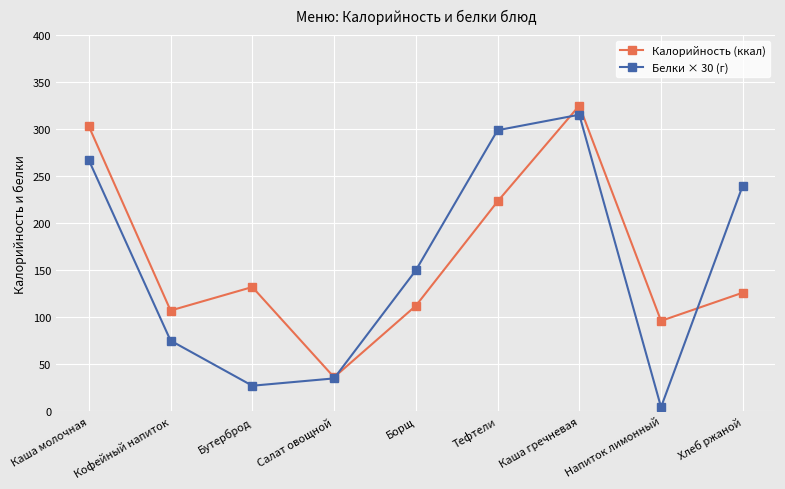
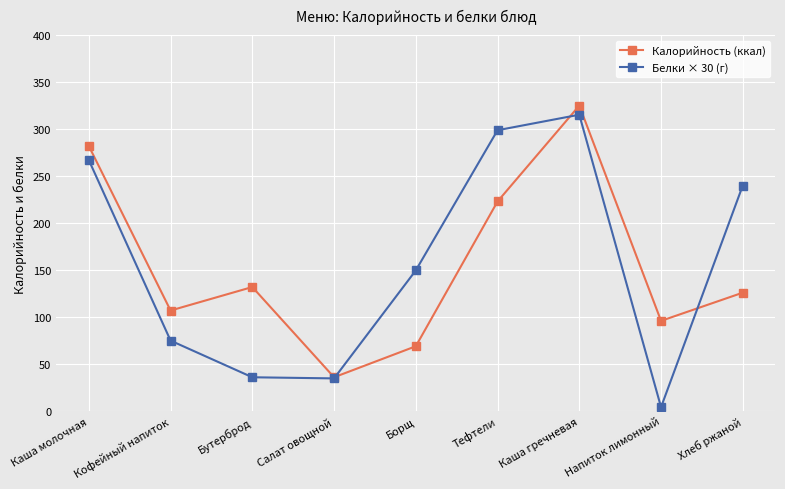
  {
    "Калорийность (ккал)": {
-     "Каша молочная": 300,
+     "Каша молочная": 280,
      "Кофейный напиток": 110,
      "Бутерброд": 130,
-     "Борщ": 110,
+     "Борщ": 70,
      "Тефтели": 220,
      "Каша гречневая": 330,
      "Напиток лимонный": 100,
      "Хлеб ржаной": 130
    },
    "Белки × 30 (г)": {
      "Каша молочная": 270,
      "Кофейный напиток": 80,
-     "Бутерброд": 30,
+     "Бутерброд": 40,
      "Борщ": 150,
      "Тефтели": 300,
      "Каша гречневая": 320,
      "Напиток лимонный": 0,
      "Хлеб ржаной": 240
    }
  }
